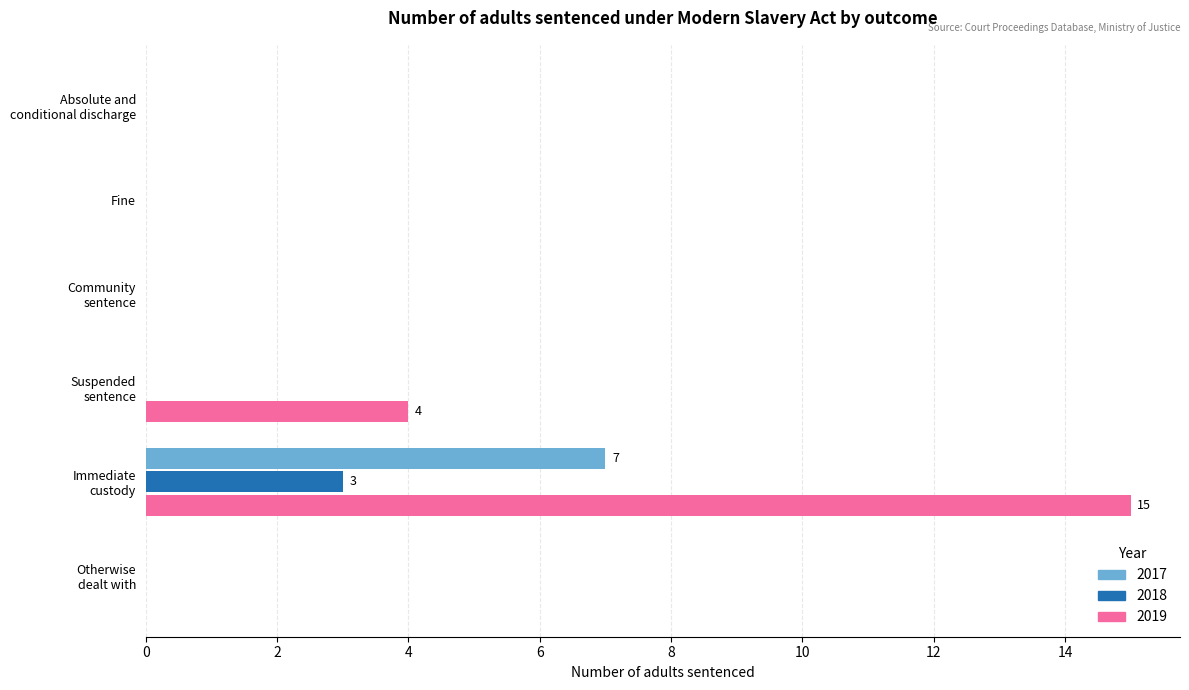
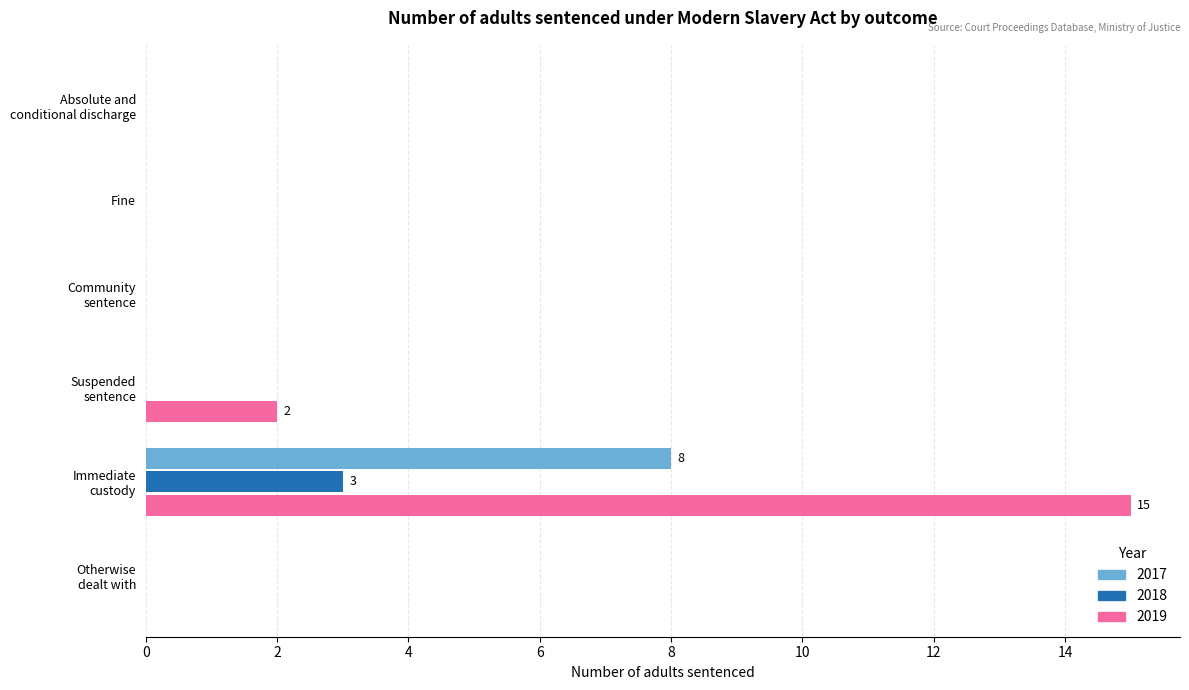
  {
    "2017": {
-     "Immediate custody": 7
+     "Immediate custody": 8
    },
    "2018": {
      "Immediate custody": 3
    },
    "2019": {
-     "Suspended sentence": 4,
+     "Suspended sentence": 2,
      "Immediate custody": 15
    }
  }
